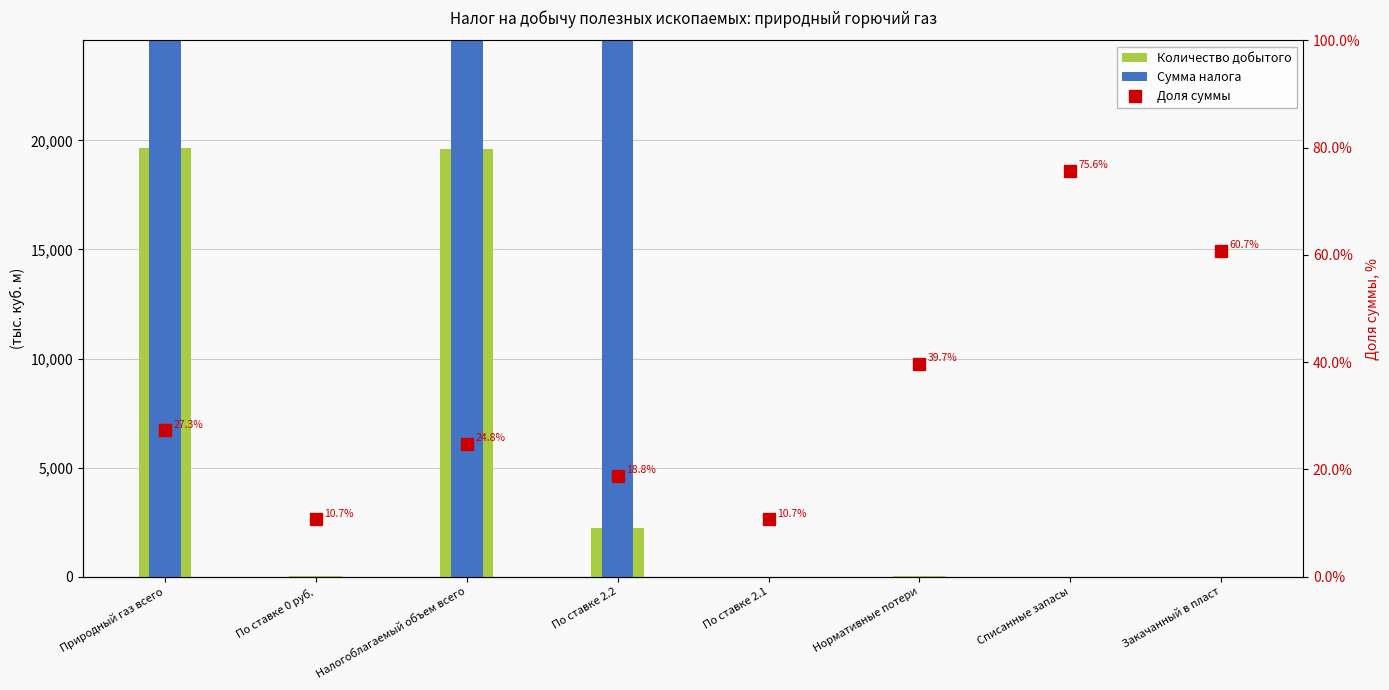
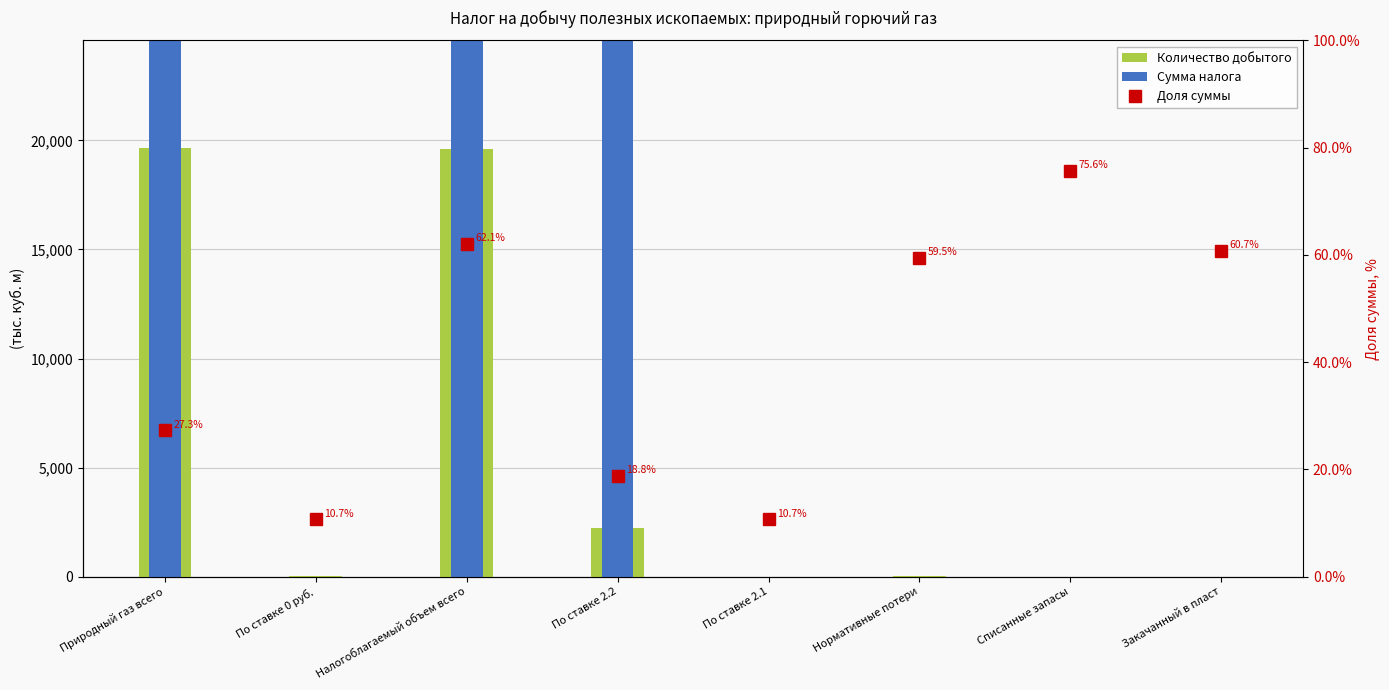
  {
    "Доля суммы": {
      "Природный газ всего": "27.3%",
      "По ставке 0 руб.": "10.7%",
-     "Налогоблагаемый объем всего": "24.8%",
+     "Налогоблагаемый объем всего": "62.1%",
      "По ставке 2.2": "18.8%",
      "По ставке 2.1": "10.7%",
-     "Нормативные потери": "39.7%",
+     "Нормативные потери": "59.5%",
      "Списанные запасы": "75.6%",
      "Закачанный в пласт": "60.7%"
    }
  }
